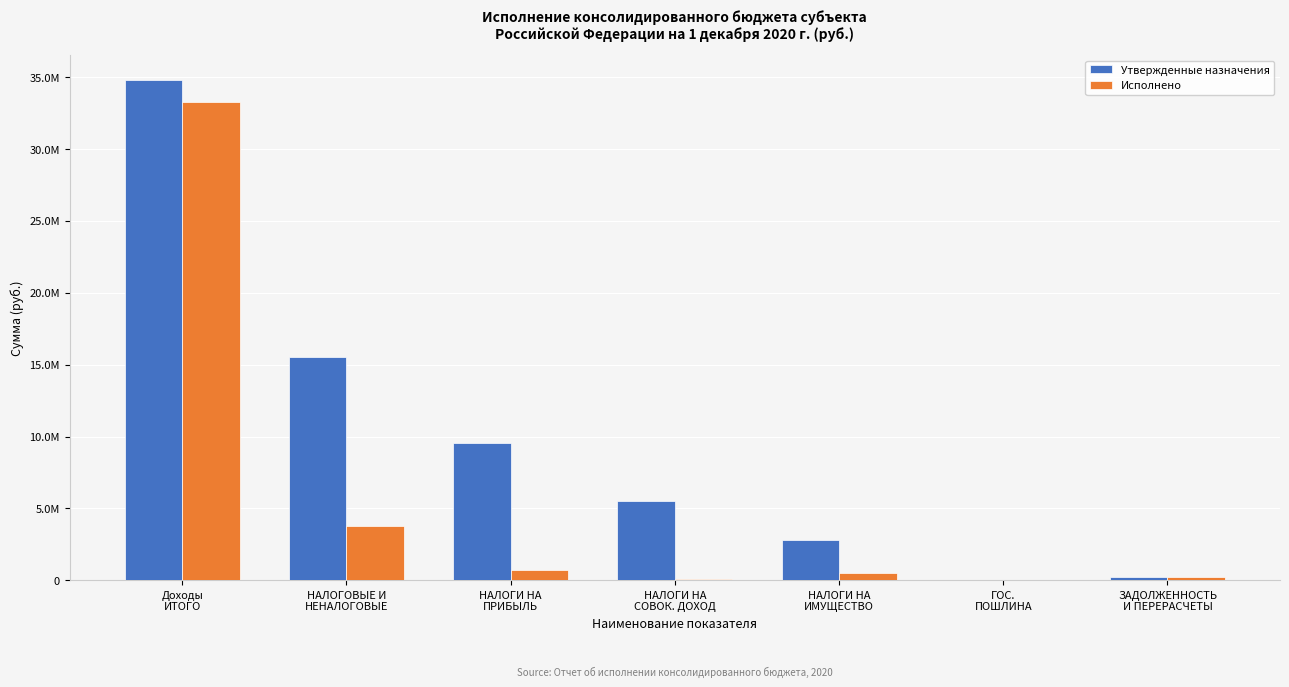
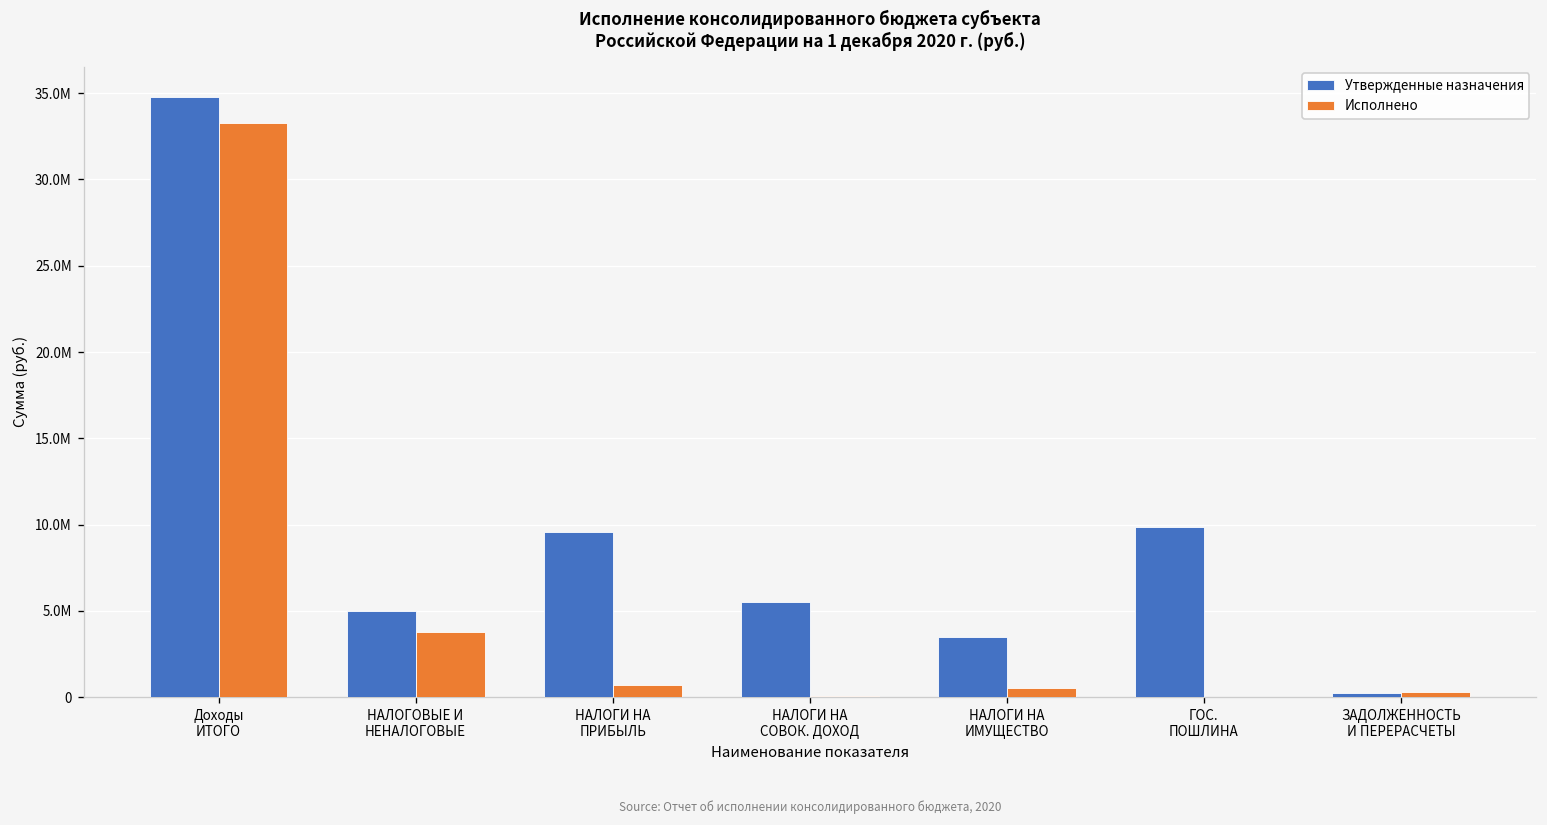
  {
    "Утвержденные назначения": {
      "Доходы ИТОГО": "34.8М",
-     "НАЛОГОВЫЕ И НЕНАЛОГОВЫЕ": "15.5М",
+     "НАЛОГОВЫЕ И НЕНАЛОГОВЫЕ": "5.0М",
      "НАЛОГИ НА ПРИБЫЛЬ": "9.6М",
      "НАЛОГИ НА СОВОК. ДОХОД": "5.5М",
-     "НАЛОГИ НА ИМУЩЕСТВО": "2.8М",
-     "ГОС. ПОШЛИНА": "0.1М",
+     "НАЛОГИ НА ИМУЩЕСТВО": "3.5М",
+     "ГОС. ПОШЛИНА": "9.8М",
      "ЗАДОЛЖЕННОСТЬ И ПЕРЕРАСЧЕТЫ": "0.3М"
    },
    "Исполнено": {
      "Доходы ИТОГО": "33.3М",
      "НАЛОГОВЫЕ И НЕНАЛОГОВЫЕ": "3.8М",
      "НАЛОГИ НА ПРИБЫЛЬ": "0.7М",
      "НАЛОГИ НА ИМУЩЕСТВО": "0.5М",
      "ЗАДОЛЖЕННОСТЬ И ПЕРЕРАСЧЕТЫ": "0.3М"
    }
  }
